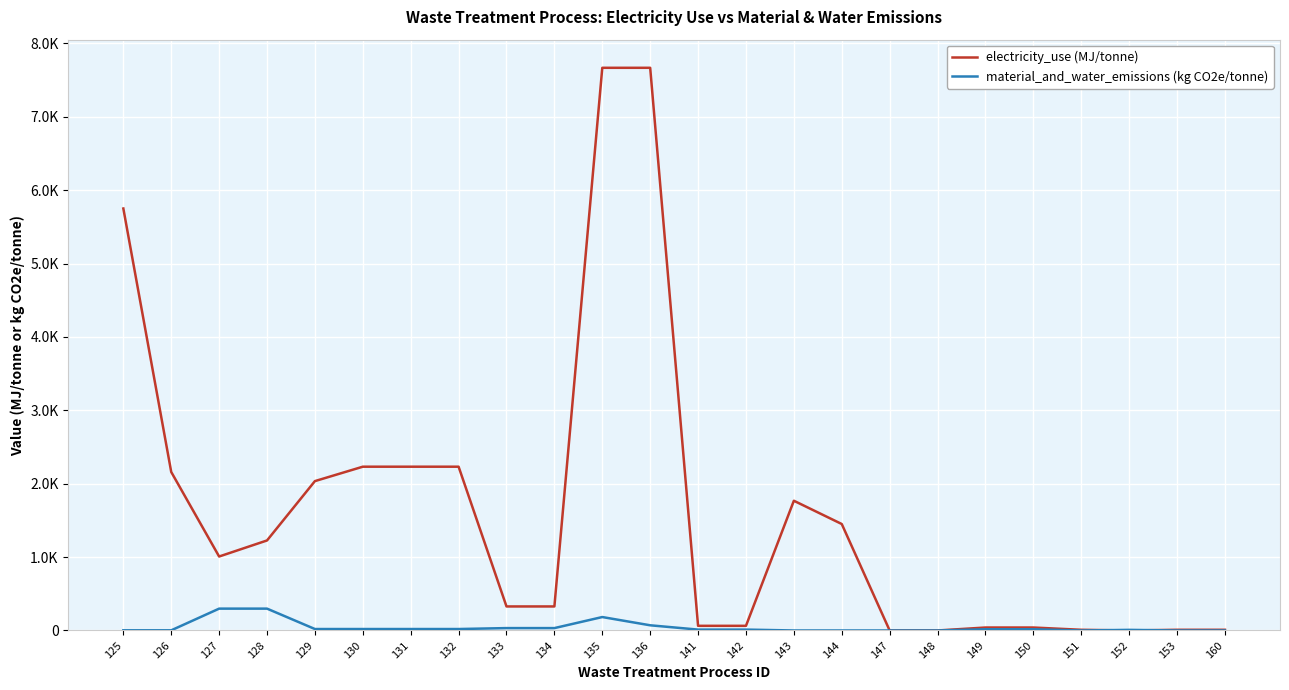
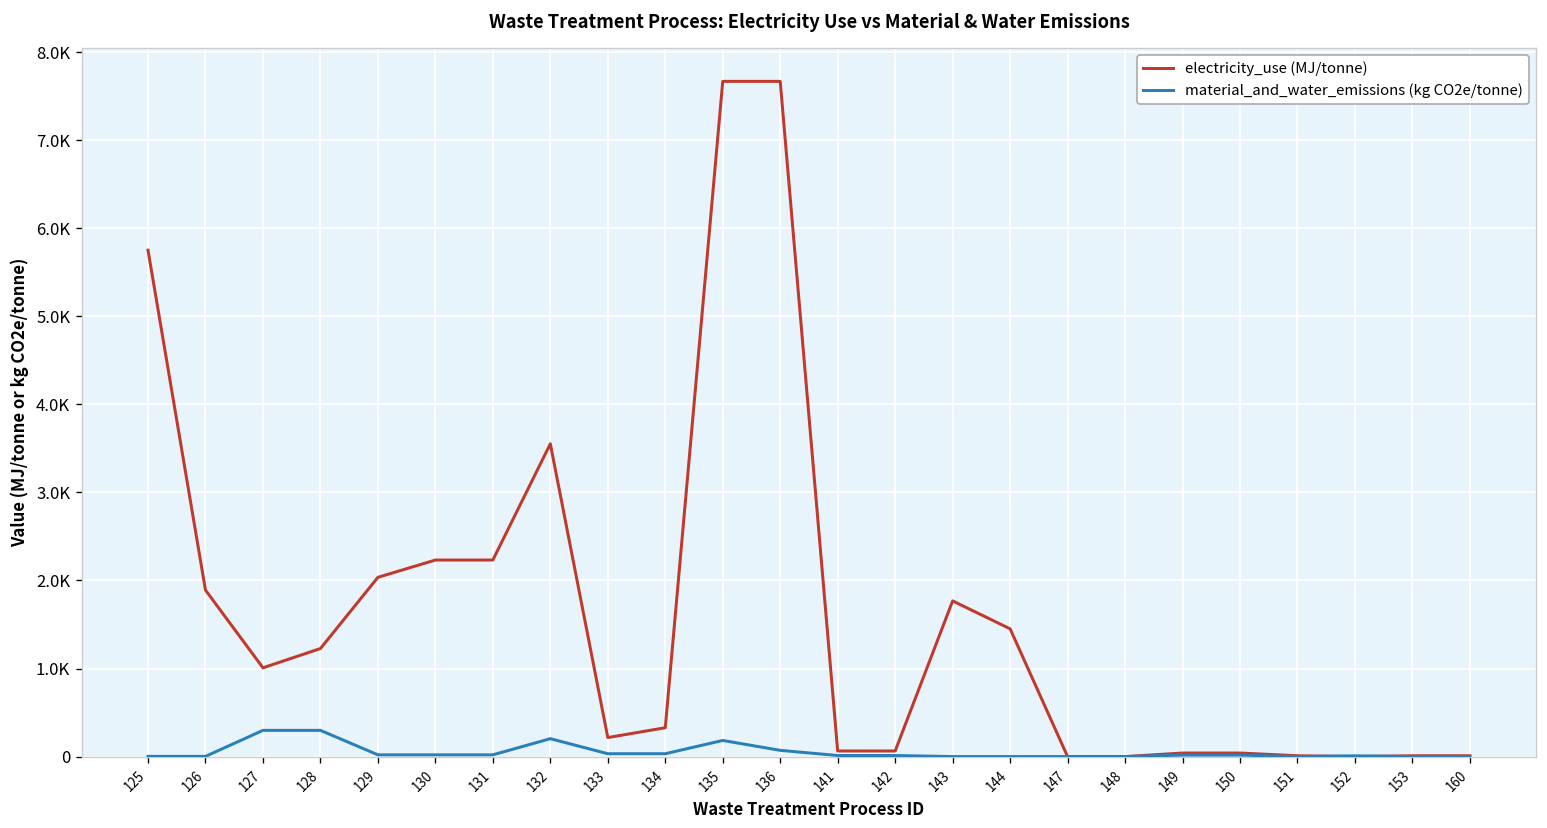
  {
    "electricity_use (MJ/tonne)": {
      "125": 5800,
-     "126": 2200,
+     "126": 1900,
      "127": 1000,
      "128": 1200,
      "129": 2000,
      "130": 2200,
      "131": 2200,
-     "132": 2200,
-     "133": 300,
+     "132": 3600,
+     "133": 200,
      "134": 300,
      "135": 7700,
      "136": 7700,
      "141": 100,
      "142": 100,
      "143": 1800,
      "144": 1500
    },
    "material_and_water_emissions (kg CO2e/tonne)": {
      "125": 0,
      "126": 0,
      "127": 300,
      "128": 300,
      "129": 0,
      "130": 0,
      "131": 0,
-     "132": 0,
+     "132": 200,
      "133": 0,
      "134": 0,
      "135": 200,
      "136": 100,
      "141": 0,
      "142": 0,
      "143": 0,
      "144": 0
    }
  }
